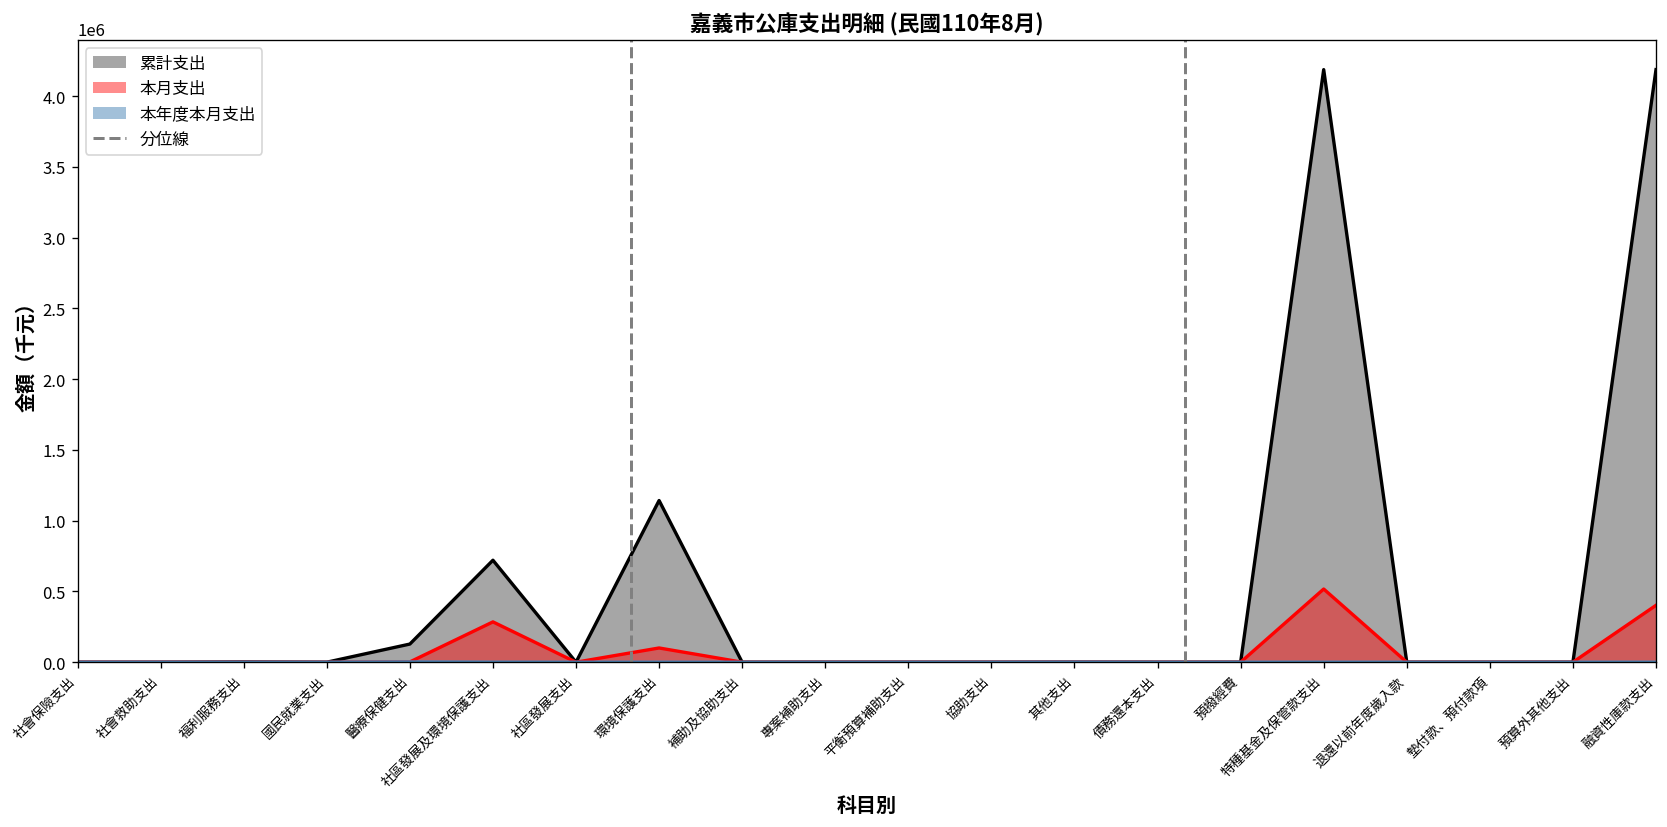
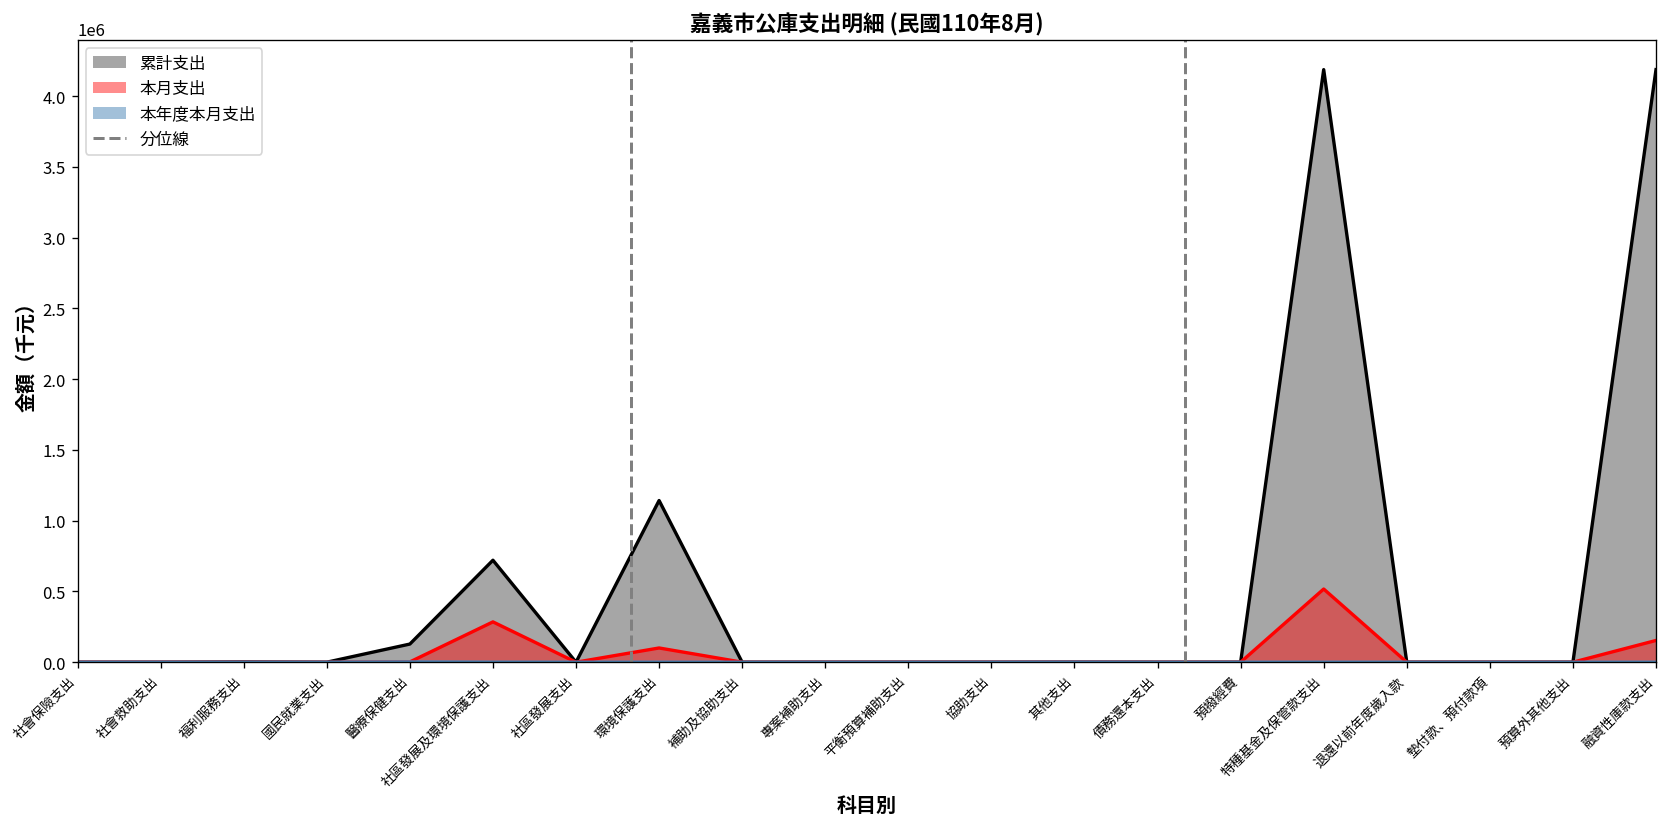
  {
    "累計支出": {
      "醫療保健支出": 130000,
      "社區發展及環境保護支出": 720000,
      "環境保護支出": 1140000,
      "特種基金及保管款支出": 4190000,
      "融資性庫款支出": 4190000
    },
    "本月支出": {
      "社區發展及環境保護支出": 280000,
      "環境保護支出": 100000,
      "特種基金及保管款支出": 520000,
-     "融資性庫款支出": 400000
+     "融資性庫款支出": 150000
    },
    "本年度本月支出": {
      "社區發展及環境保護支出": 0,
      "環境保護支出": 0,
      "特種基金及保管款支出": 0,
      "融資性庫款支出": 0
    }
  }
